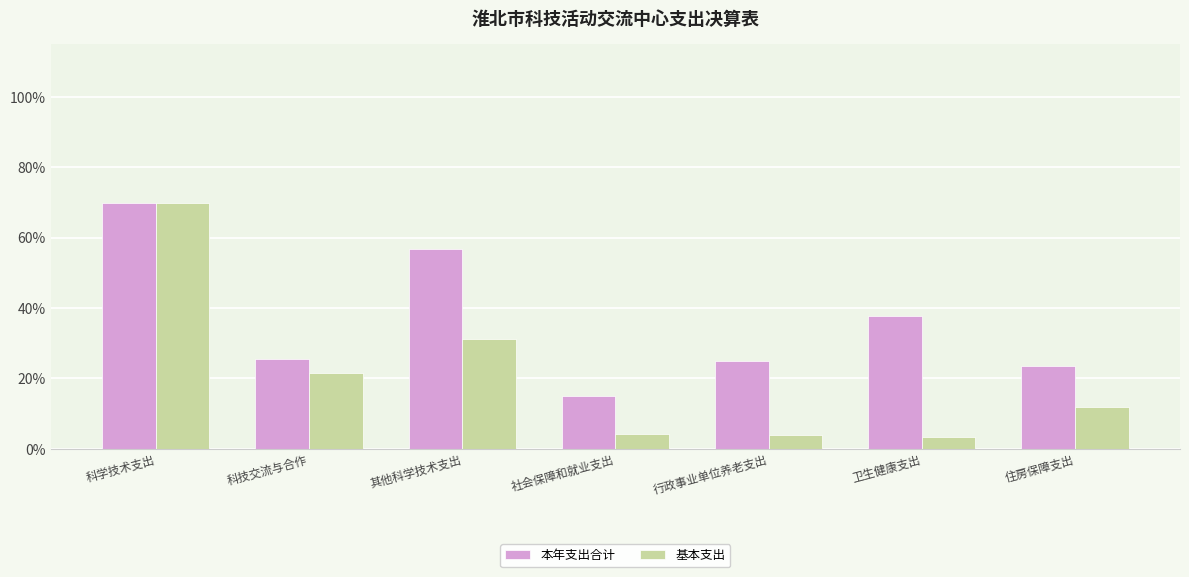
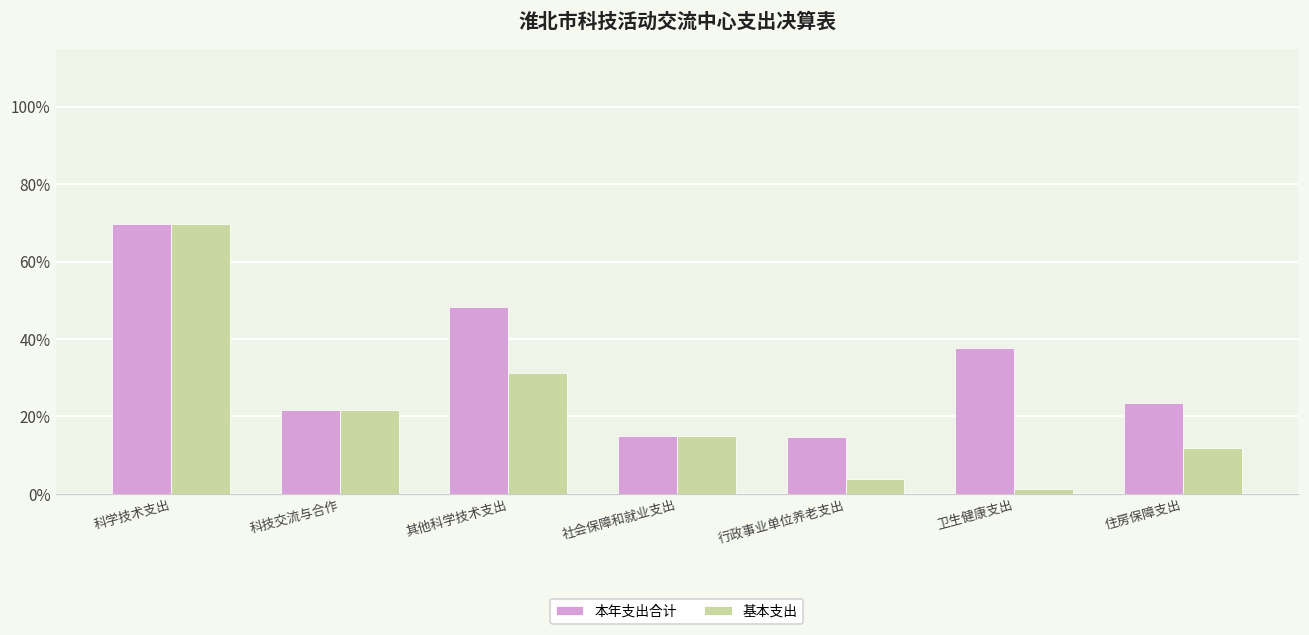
  {
    "本年支出合计": {
      "科学技术支出": "70%",
-     "科技交流与合作": "26%",
-     "其他科学技术支出": "57%",
+     "科技交流与合作": "22%",
+     "其他科学技术支出": "48%",
      "社会保障和就业支出": "15%",
-     "行政事业单位养老支出": "25%",
+     "行政事业单位养老支出": "15%",
      "卫生健康支出": "38%",
      "住房保障支出": "23%"
    },
    "基本支出": {
      "科学技术支出": "70%",
      "科技交流与合作": "22%",
      "其他科学技术支出": "31%",
-     "社会保障和就业支出": "4%",
+     "社会保障和就业支出": "15%",
      "行政事业单位养老支出": "4%",
-     "卫生健康支出": "3%",
+     "卫生健康支出": "1%",
      "住房保障支出": "12%"
    }
  }
